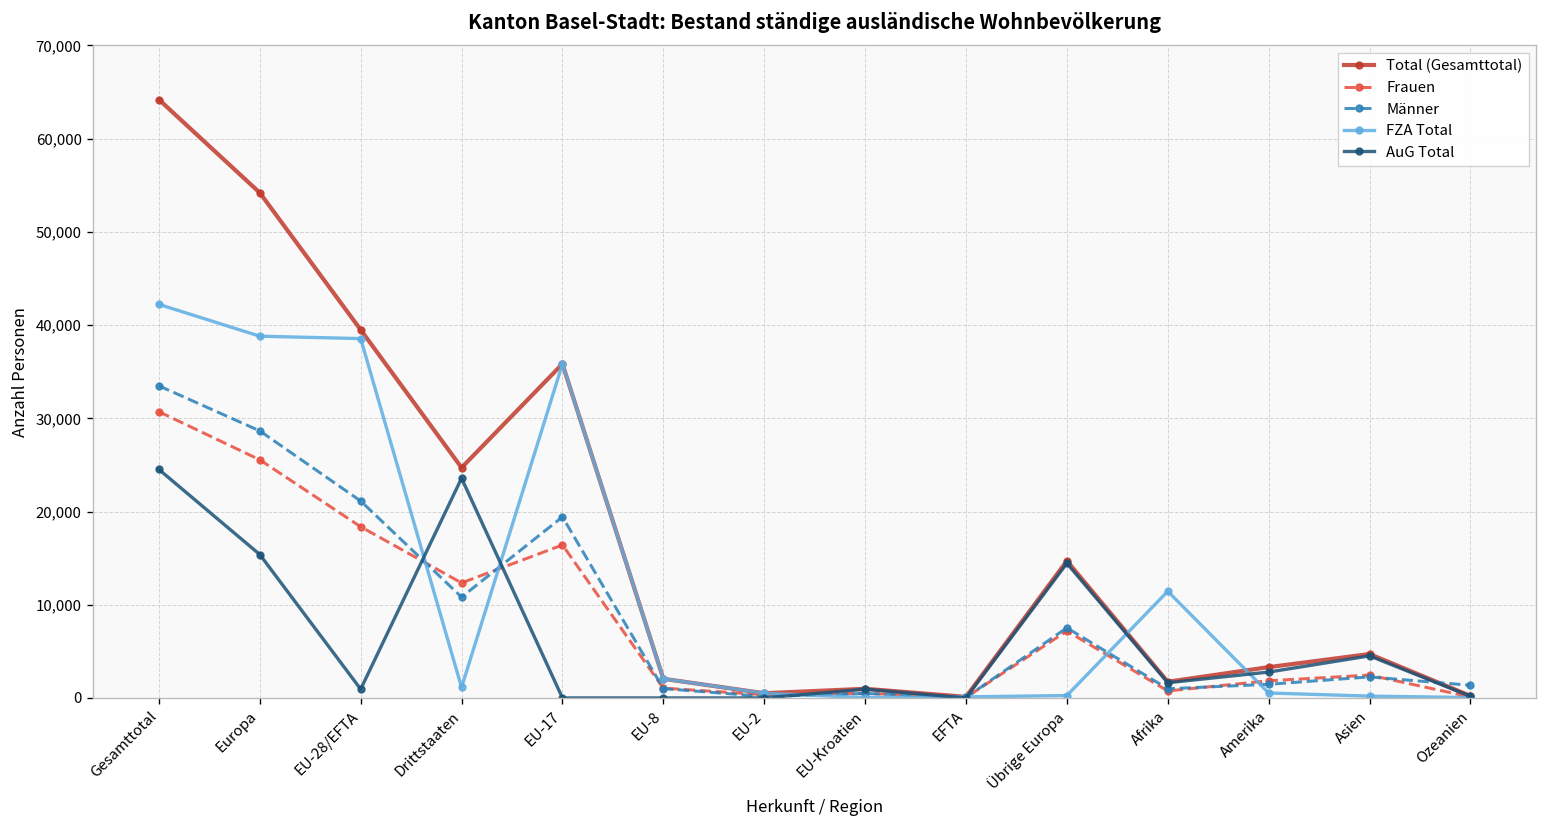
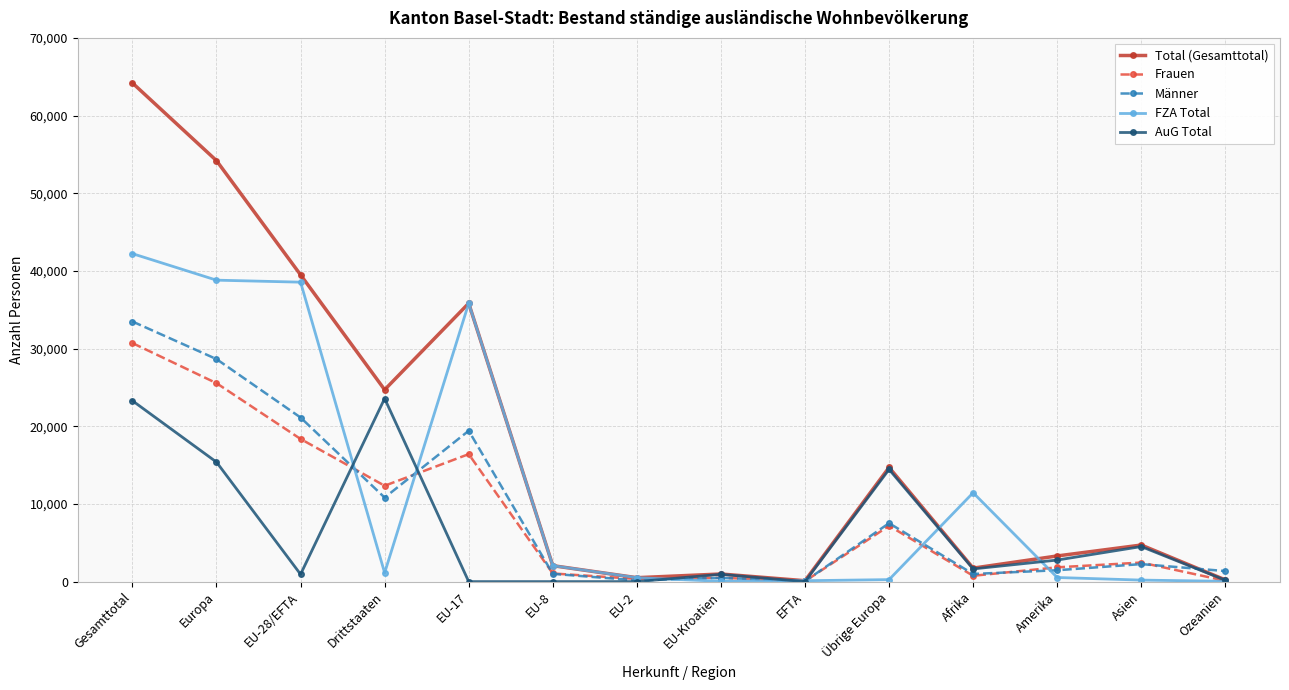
  {
    "Männer": {
      "Gesamttotal": "33,000",
      "Europa": "29,000",
      "EU-28/EFTA": "21,000",
      "Drittstaaten": "11,000",
      "EU-17": "19,000",
      "Übrige Europa": "8,000",
      "Amerika": "1,000",
      "Ozeanien": "1,000"
    },
    "FZA Total": {
      "Gesamttotal": "42,000",
      "Europa": "39,000",
      "EU-28/EFTA": "39,000",
      "Drittstaaten": "1,000",
      "EU-Kroatien": "0",
      "Übrige Europa": "0",
      "Afrika": "11,000",
      "Amerika": "1,000",
      "Asien": "0"
    },
    "AuG Total": {
-     "Gesamttotal": "25,000",
+     "Gesamttotal": "23,000",
      "Europa": "15,000",
      "EU-28/EFTA": "1,000",
      "Drittstaaten": "24,000",
      "EU-17": "0",
      "EU-8": "0",
      "Amerika": "3,000"
    }
  }
